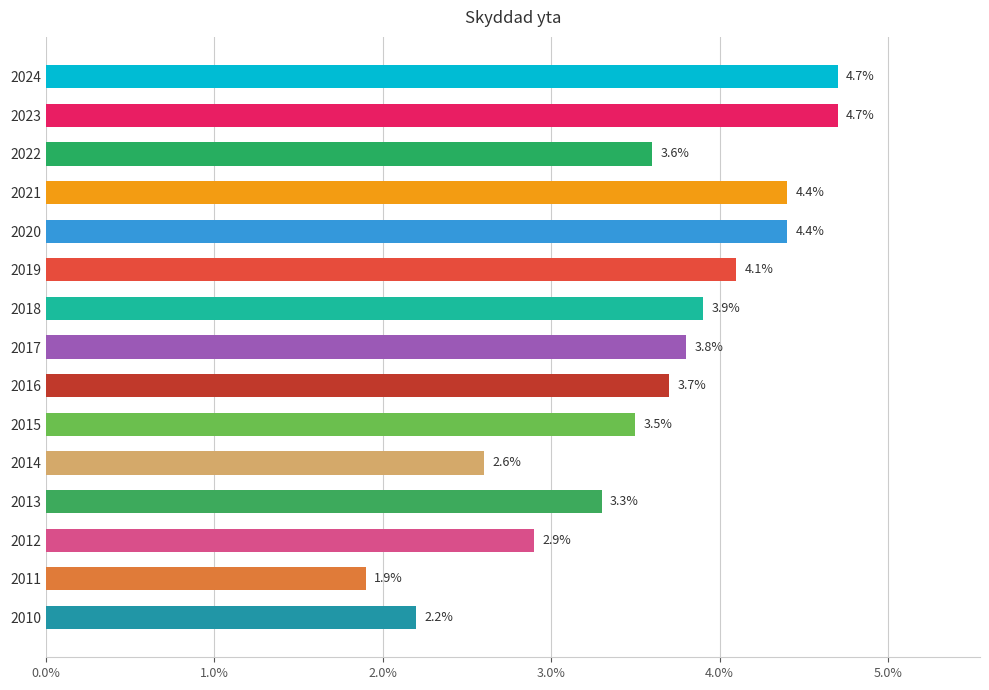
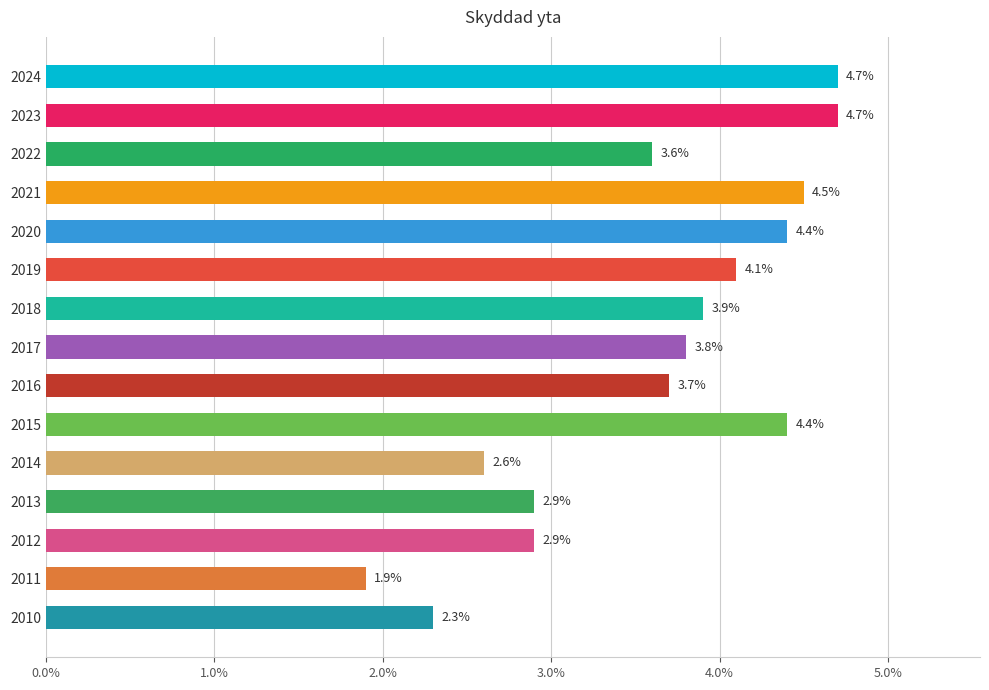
  {
    "2024": "4.7%",
    "2023": "4.7%",
    "2022": "3.6%",
-   "2021": "4.4%",
+   "2021": "4.5%",
    "2020": "4.4%",
    "2019": "4.1%",
    "2018": "3.9%",
    "2017": "3.8%",
    "2016": "3.7%",
-   "2015": "3.5%",
+   "2015": "4.4%",
    "2014": "2.6%",
-   "2013": "3.3%",
+   "2013": "2.9%",
    "2012": "2.9%",
    "2011": "1.9%",
-   "2010": "2.2%"
+   "2010": "2.3%"
  }
